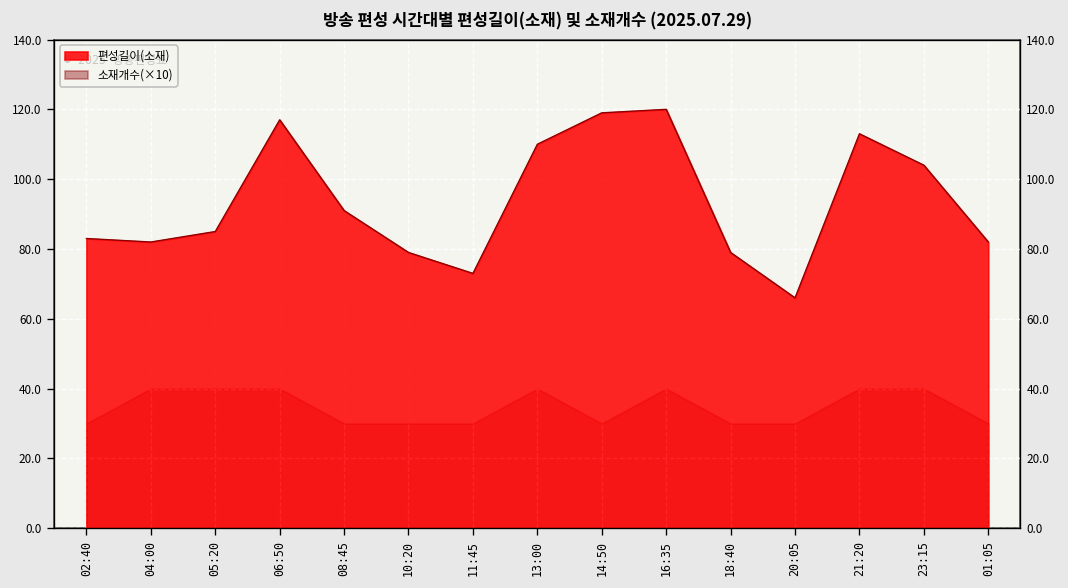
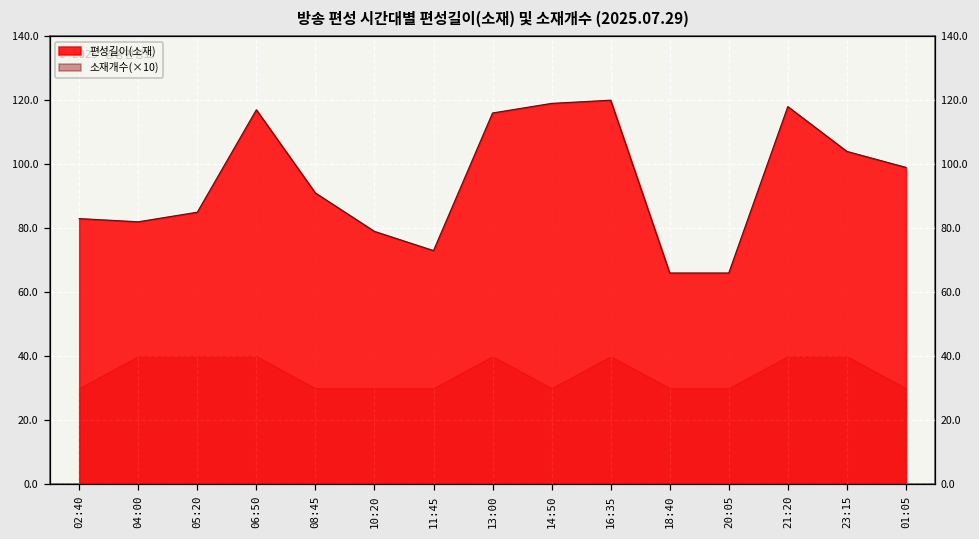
  {
    "편성길이(소재)": {
      "02:40": 83,
      "04:00": 82,
      "05:20": 85,
      "06:50": 117,
      "08:45": 91,
      "10:20": 79,
      "11:45": 73,
-     "13:00": 110,
+     "13:00": 116,
      "14:50": 119,
      "16:35": 120,
-     "18:40": 79,
+     "18:40": 66,
      "20:05": 66,
-     "21:20": 113,
+     "21:20": 118,
      "23:15": 104,
-     "01:05": 82
+     "01:05": 99
    },
    "소재개수(×10)": {
      "02:40": 30,
      "04:00": 40,
      "05:20": 40,
      "06:50": 40,
      "08:45": 30,
      "10:20": 30,
      "11:45": 30,
      "13:00": 40,
      "14:50": 30,
      "16:35": 40,
      "18:40": 30,
      "20:05": 30,
      "21:20": 40,
      "23:15": 40,
      "01:05": 30
    }
  }
